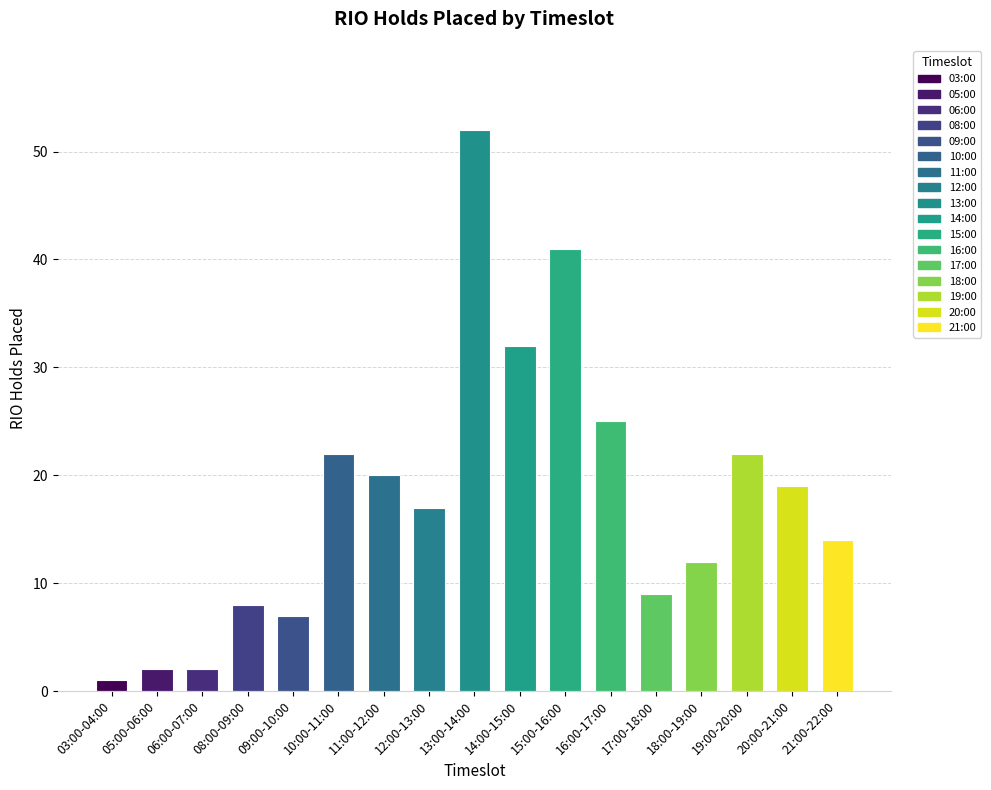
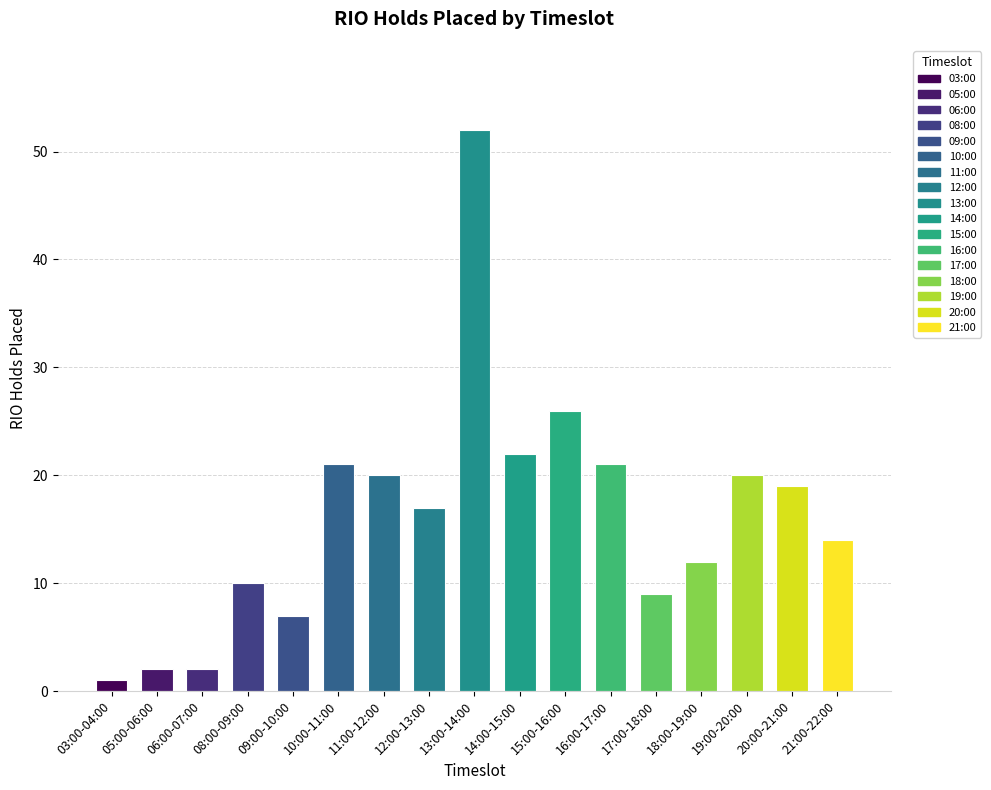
  {
    "03:00-04:00": 1,
    "05:00-06:00": 2,
    "06:00-07:00": 2,
-   "08:00-09:00": 8,
+   "08:00-09:00": 10,
    "09:00-10:00": 7,
-   "10:00-11:00": 22,
+   "10:00-11:00": 21,
    "11:00-12:00": 20,
    "12:00-13:00": 17,
    "13:00-14:00": 52,
-   "14:00-15:00": 32,
-   "15:00-16:00": 41,
-   "16:00-17:00": 25,
+   "14:00-15:00": 22,
+   "15:00-16:00": 26,
+   "16:00-17:00": 21,
    "17:00-18:00": 9,
    "18:00-19:00": 12,
-   "19:00-20:00": 22,
+   "19:00-20:00": 20,
    "20:00-21:00": 19,
    "21:00-22:00": 14
  }
